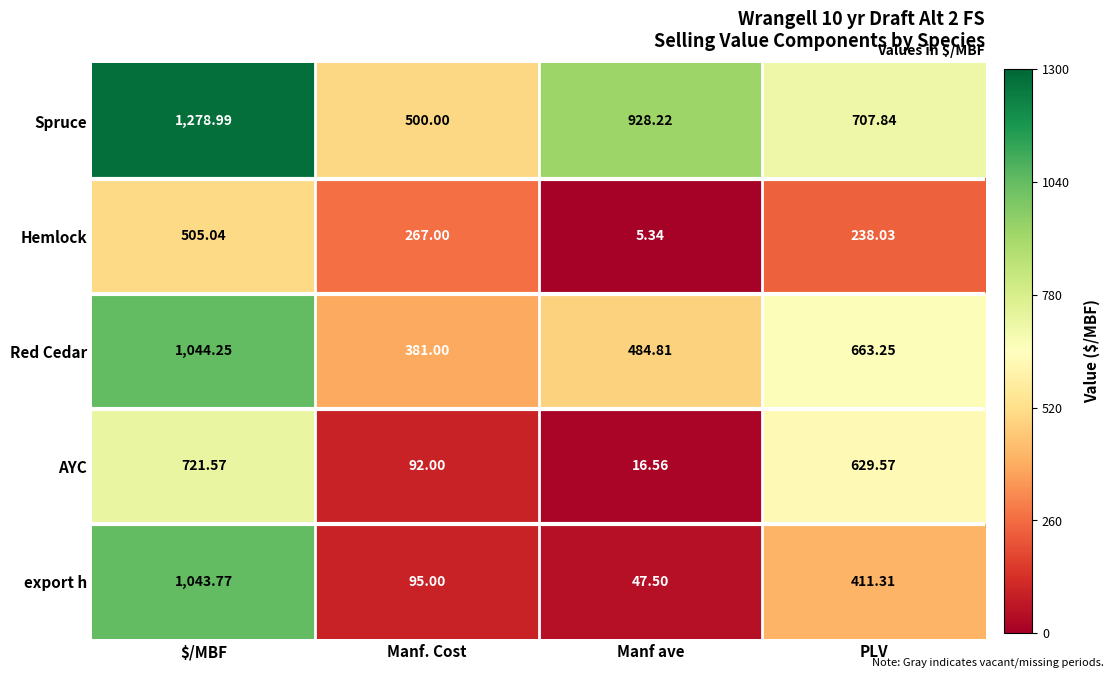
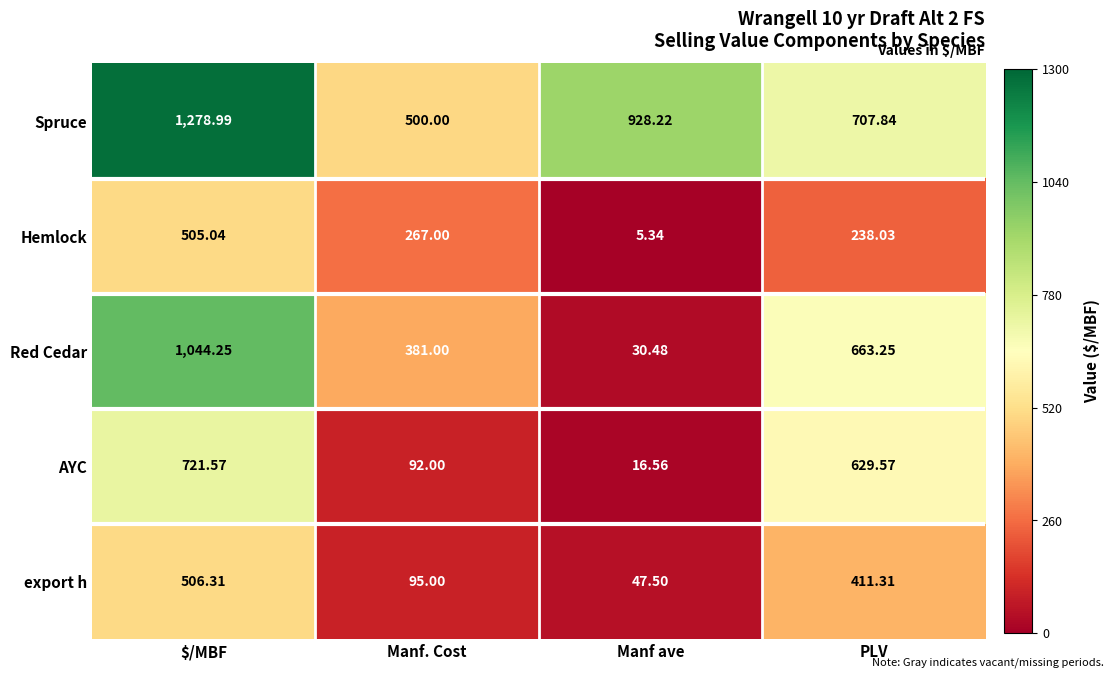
  {
    "Spruce": {
      "$/MBF": "1,278.99",
      "Manf. Cost": "500.00",
      "Manf ave": "928.22",
      "PLV": "707.84"
    },
    "Hemlock": {
      "$/MBF": "505.04",
      "Manf. Cost": "267.00",
      "Manf ave": "5.34",
      "PLV": "238.03"
    },
    "Red Cedar": {
      "$/MBF": "1,044.25",
      "Manf. Cost": "381.00",
-     "Manf ave": "484.81",
+     "Manf ave": "30.48",
      "PLV": "663.25"
    },
    "AYC": {
      "$/MBF": "721.57",
      "Manf. Cost": "92.00",
      "Manf ave": "16.56",
      "PLV": "629.57"
    },
    "export h": {
-     "$/MBF": "1,043.77",
+     "$/MBF": "506.31",
      "Manf. Cost": "95.00",
      "Manf ave": "47.50",
      "PLV": "411.31"
    }
  }
